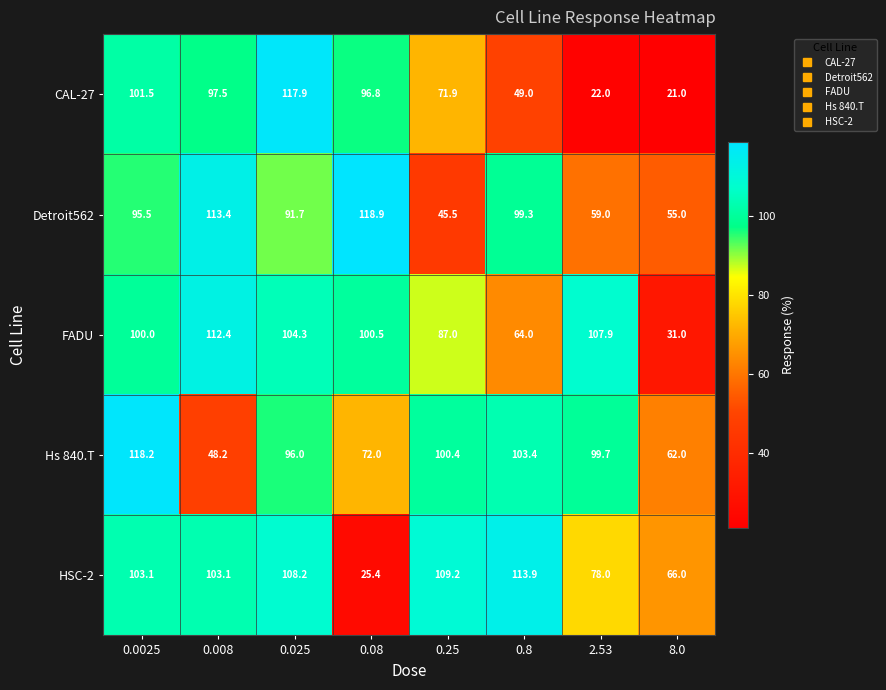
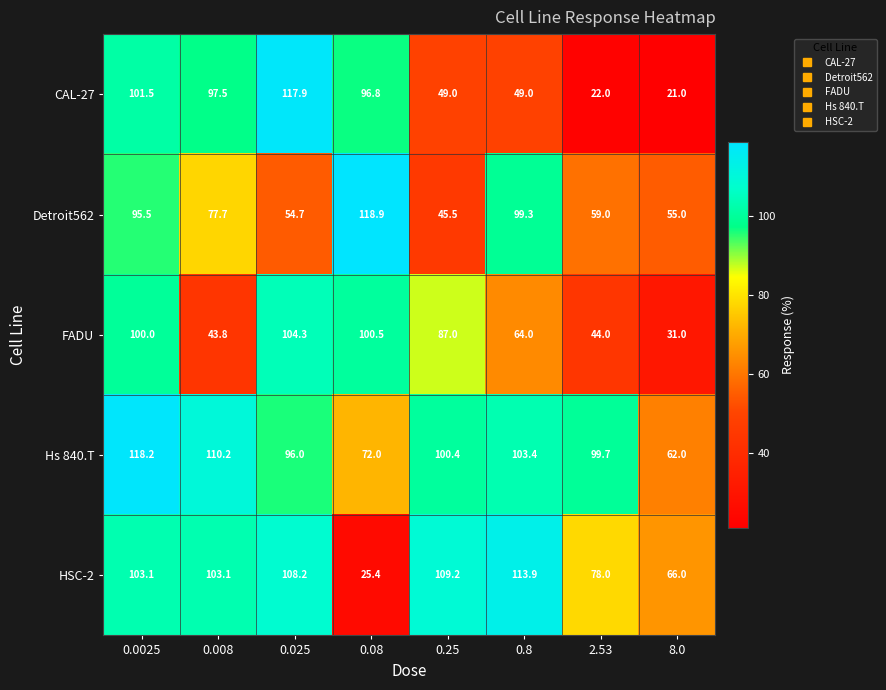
  {
    "CAL-27": {
      "0.0025": 101.5,
      "0.008": 97.5,
      "0.025": 117.9,
      "0.08": 96.8,
-     "0.25": 71.9,
+     "0.25": 49.0,
      "0.8": 49.0,
      "2.53": 22.0,
      "8.0": 21.0
    },
    "Detroit562": {
      "0.0025": 95.5,
-     "0.008": 113.4,
-     "0.025": 91.7,
+     "0.008": 77.7,
+     "0.025": 54.7,
      "0.08": 118.9,
      "0.25": 45.5,
      "0.8": 99.3,
      "2.53": 59.0,
      "8.0": 55.0
    },
    "FADU": {
      "0.0025": 100.0,
-     "0.008": 112.4,
+     "0.008": 43.8,
      "0.025": 104.3,
      "0.08": 100.5,
      "0.25": 87.0,
      "0.8": 64.0,
-     "2.53": 107.9,
+     "2.53": 44.0,
      "8.0": 31.0
    },
    "Hs 840.T": {
      "0.0025": 118.2,
-     "0.008": 48.2,
+     "0.008": 110.2,
      "0.025": 96.0,
      "0.08": 72.0,
      "0.25": 100.4,
      "0.8": 103.4,
      "2.53": 99.7,
      "8.0": 62.0
    },
    "HSC-2": {
      "0.0025": 103.1,
      "0.008": 103.1,
      "0.025": 108.2,
      "0.08": 25.4,
      "0.25": 109.2,
      "0.8": 113.9,
      "2.53": 78.0,
      "8.0": 66.0
    }
  }
